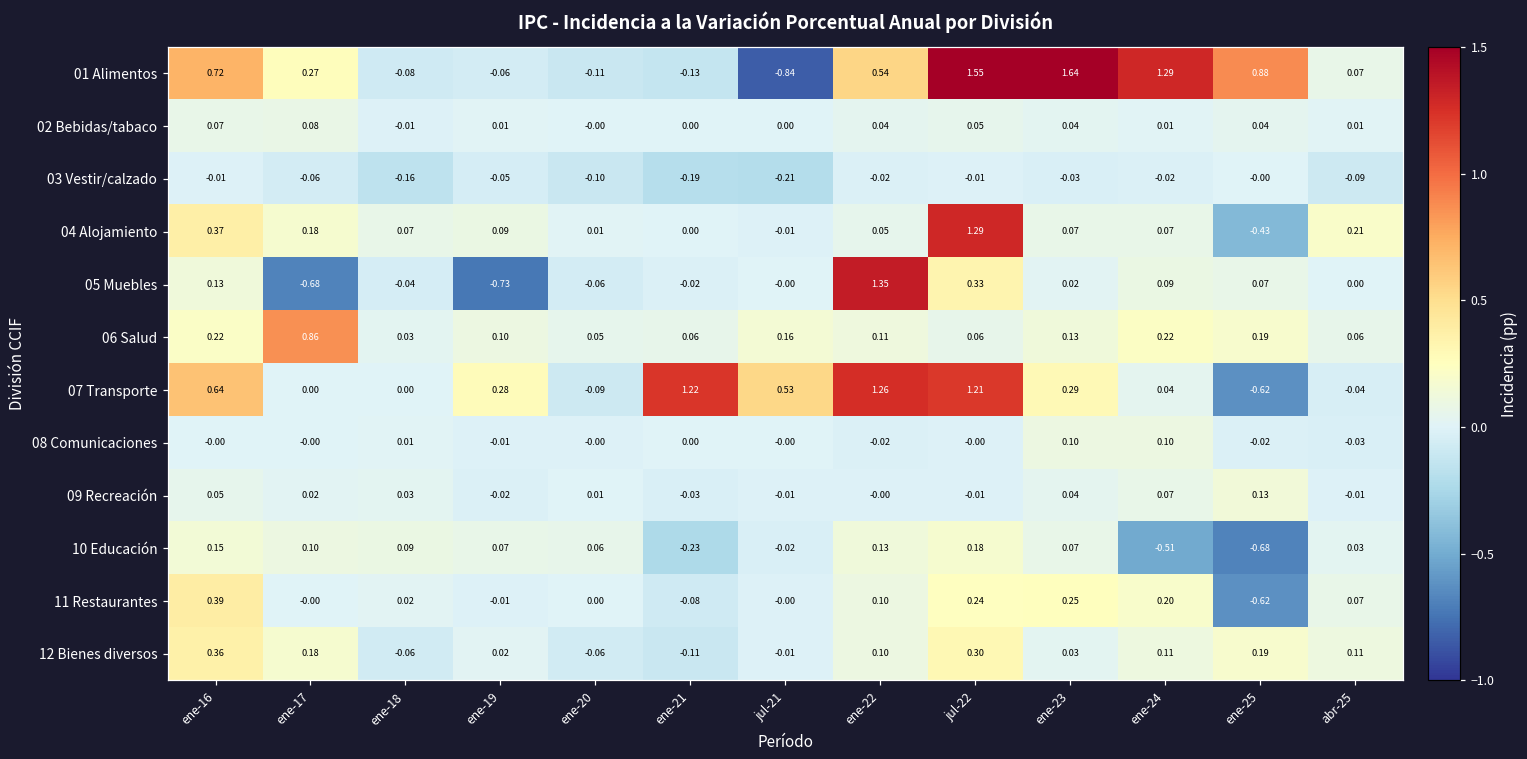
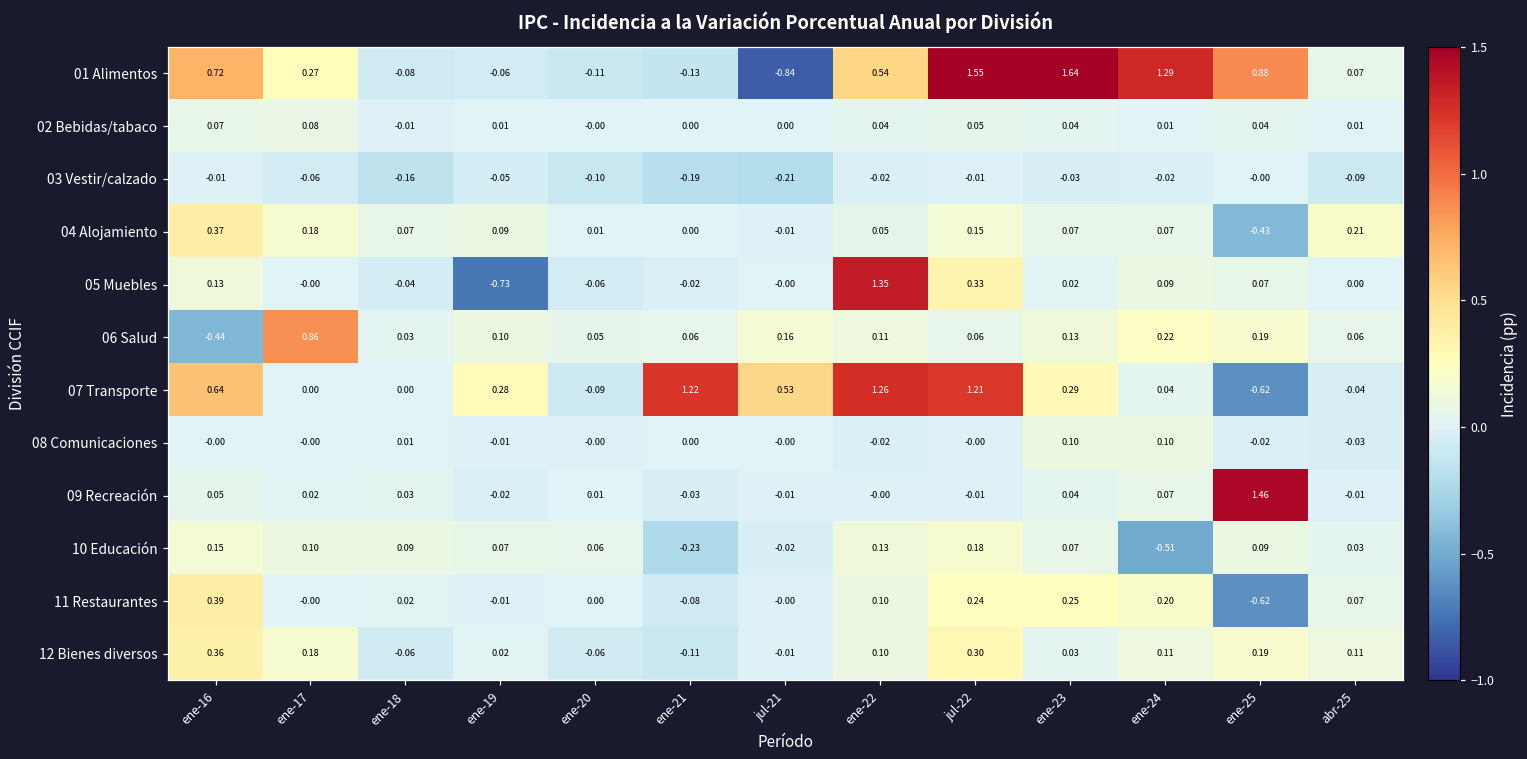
  {
    "01 Alimentos": {
      "ene-16": 0.72,
      "ene-17": 0.27,
      "ene-18": -0.08,
      "ene-19": -0.06,
      "ene-20": -0.11,
      "ene-21": -0.13,
      "jul-21": -0.84,
      "ene-22": 0.54,
      "jul-22": 1.55,
      "ene-23": 1.64,
      "ene-24": 1.29,
      "ene-25": 0.88,
      "abr-25": 0.07
    },
    "02 Bebidas/tabaco": {
      "ene-16": 0.07,
      "ene-17": 0.08,
      "ene-18": -0.01,
      "ene-19": 0.01,
      "ene-20": -0.00,
      "ene-21": 0.00,
      "jul-21": 0.00,
      "ene-22": 0.04,
      "jul-22": 0.05,
      "ene-23": 0.04,
      "ene-24": 0.01,
      "ene-25": 0.04,
      "abr-25": 0.01
    },
    "03 Vestir/calzado": {
      "ene-16": -0.01,
      "ene-17": -0.06,
      "ene-18": -0.16,
      "ene-19": -0.05,
      "ene-20": -0.10,
      "ene-21": -0.19,
      "jul-21": -0.21,
      "ene-22": -0.02,
      "jul-22": -0.01,
      "ene-23": -0.03,
      "ene-24": -0.02,
      "ene-25": -0.00,
      "abr-25": -0.09
    },
    "04 Alojamiento": {
      "ene-16": 0.37,
      "ene-17": 0.18,
      "ene-18": 0.07,
      "ene-19": 0.09,
      "ene-20": 0.01,
      "ene-21": 0.00,
      "jul-21": -0.01,
      "ene-22": 0.05,
-     "jul-22": 1.29,
+     "jul-22": 0.15,
      "ene-23": 0.07,
      "ene-24": 0.07,
      "ene-25": -0.43,
      "abr-25": 0.21
    },
    "05 Muebles": {
      "ene-16": 0.13,
-     "ene-17": -0.68,
+     "ene-17": -0.00,
      "ene-18": -0.04,
      "ene-19": -0.73,
      "ene-20": -0.06,
      "ene-21": -0.02,
      "jul-21": -0.00,
      "ene-22": 1.35,
      "jul-22": 0.33,
      "ene-23": 0.02,
      "ene-24": 0.09,
      "ene-25": 0.07,
      "abr-25": 0.00
    },
    "06 Salud": {
-     "ene-16": 0.22,
+     "ene-16": -0.44,
      "ene-17": 0.86,
      "ene-18": 0.03,
      "ene-19": 0.10,
      "ene-20": 0.05,
      "ene-21": 0.06,
      "jul-21": 0.16,
      "ene-22": 0.11,
      "jul-22": 0.06,
      "ene-23": 0.13,
      "ene-24": 0.22,
      "ene-25": 0.19,
      "abr-25": 0.06
    },
    "07 Transporte": {
      "ene-16": 0.64,
      "ene-17": 0.00,
      "ene-18": 0.00,
      "ene-19": 0.28,
      "ene-20": -0.09,
      "ene-21": 1.22,
      "jul-21": 0.53,
      "ene-22": 1.26,
      "jul-22": 1.21,
      "ene-23": 0.29,
      "ene-24": 0.04,
      "ene-25": -0.62,
      "abr-25": -0.04
    },
    "08 Comunicaciones": {
      "ene-16": -0.00,
      "ene-17": -0.00,
      "ene-18": 0.01,
      "ene-19": -0.01,
      "ene-20": -0.00,
      "ene-21": 0.00,
      "jul-21": -0.00,
      "ene-22": -0.02,
      "jul-22": -0.00,
      "ene-23": 0.10,
      "ene-24": 0.10,
      "ene-25": -0.02,
      "abr-25": -0.03
    },
    "09 Recreación": {
      "ene-16": 0.05,
      "ene-17": 0.02,
      "ene-18": 0.03,
      "ene-19": -0.02,
      "ene-20": 0.01,
      "ene-21": -0.03,
      "jul-21": -0.01,
      "ene-22": -0.00,
      "jul-22": -0.01,
      "ene-23": 0.04,
      "ene-24": 0.07,
-     "ene-25": 0.13,
+     "ene-25": 1.46,
      "abr-25": -0.01
    },
    "10 Educación": {
      "ene-16": 0.15,
      "ene-17": 0.10,
      "ene-18": 0.09,
      "ene-19": 0.07,
      "ene-20": 0.06,
      "ene-21": -0.23,
      "jul-21": -0.02,
      "ene-22": 0.13,
      "jul-22": 0.18,
      "ene-23": 0.07,
      "ene-24": -0.51,
-     "ene-25": -0.68,
+     "ene-25": 0.09,
      "abr-25": 0.03
    },
    "11 Restaurantes": {
      "ene-16": 0.39,
      "ene-17": -0.00,
      "ene-18": 0.02,
      "ene-19": -0.01,
      "ene-20": 0.00,
      "ene-21": -0.08,
      "jul-21": -0.00,
      "ene-22": 0.10,
      "jul-22": 0.24,
      "ene-23": 0.25,
      "ene-24": 0.20,
      "ene-25": -0.62,
      "abr-25": 0.07
    },
    "12 Bienes diversos": {
      "ene-16": 0.36,
      "ene-17": 0.18,
      "ene-18": -0.06,
      "ene-19": 0.02,
      "ene-20": -0.06,
      "ene-21": -0.11,
      "jul-21": -0.01,
      "ene-22": 0.10,
      "jul-22": 0.30,
      "ene-23": 0.03,
      "ene-24": 0.11,
      "ene-25": 0.19,
      "abr-25": 0.11
    }
  }
